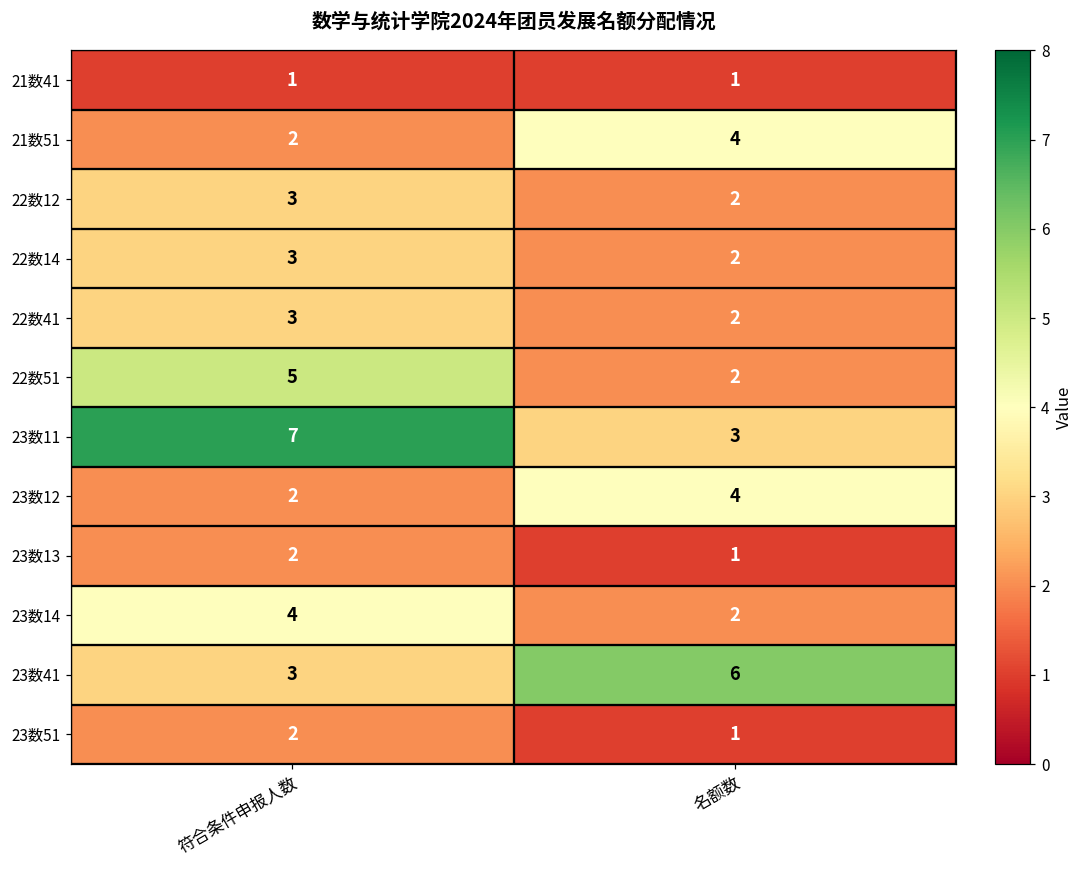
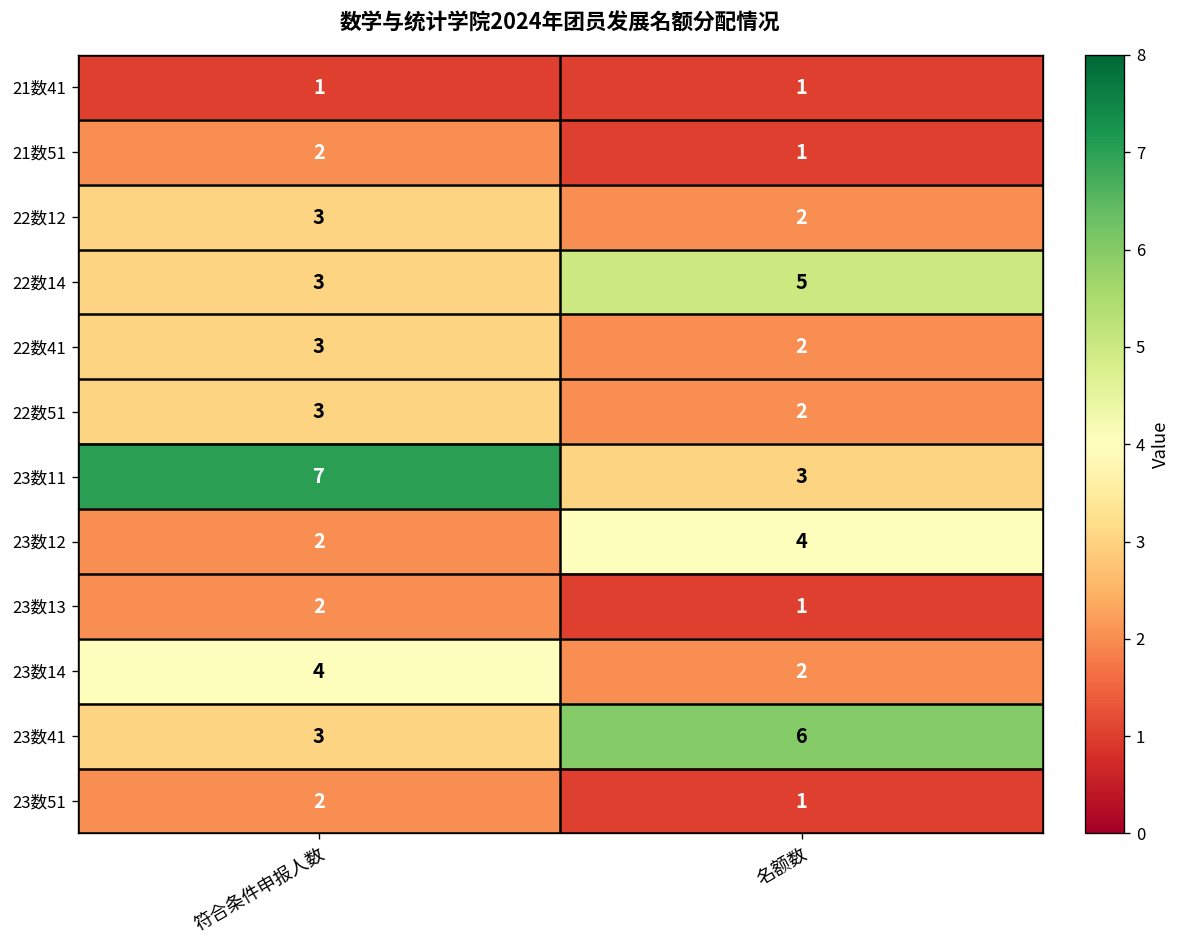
  {
    "21数41": {
      "符合条件申报人数": 1,
      "名额数": 1
    },
    "21数51": {
      "符合条件申报人数": 2,
-     "名额数": 4
+     "名额数": 1
    },
    "22数12": {
      "符合条件申报人数": 3,
      "名额数": 2
    },
    "22数14": {
      "符合条件申报人数": 3,
-     "名额数": 2
+     "名额数": 5
    },
    "22数41": {
      "符合条件申报人数": 3,
      "名额数": 2
    },
    "22数51": {
-     "符合条件申报人数": 5,
+     "符合条件申报人数": 3,
      "名额数": 2
    },
    "23数11": {
      "符合条件申报人数": 7,
      "名额数": 3
    },
    "23数12": {
      "符合条件申报人数": 2,
      "名额数": 4
    },
    "23数13": {
      "符合条件申报人数": 2,
      "名额数": 1
    },
    "23数14": {
      "符合条件申报人数": 4,
      "名额数": 2
    },
    "23数41": {
      "符合条件申报人数": 3,
      "名额数": 6
    },
    "23数51": {
      "符合条件申报人数": 2,
      "名额数": 1
    }
  }
